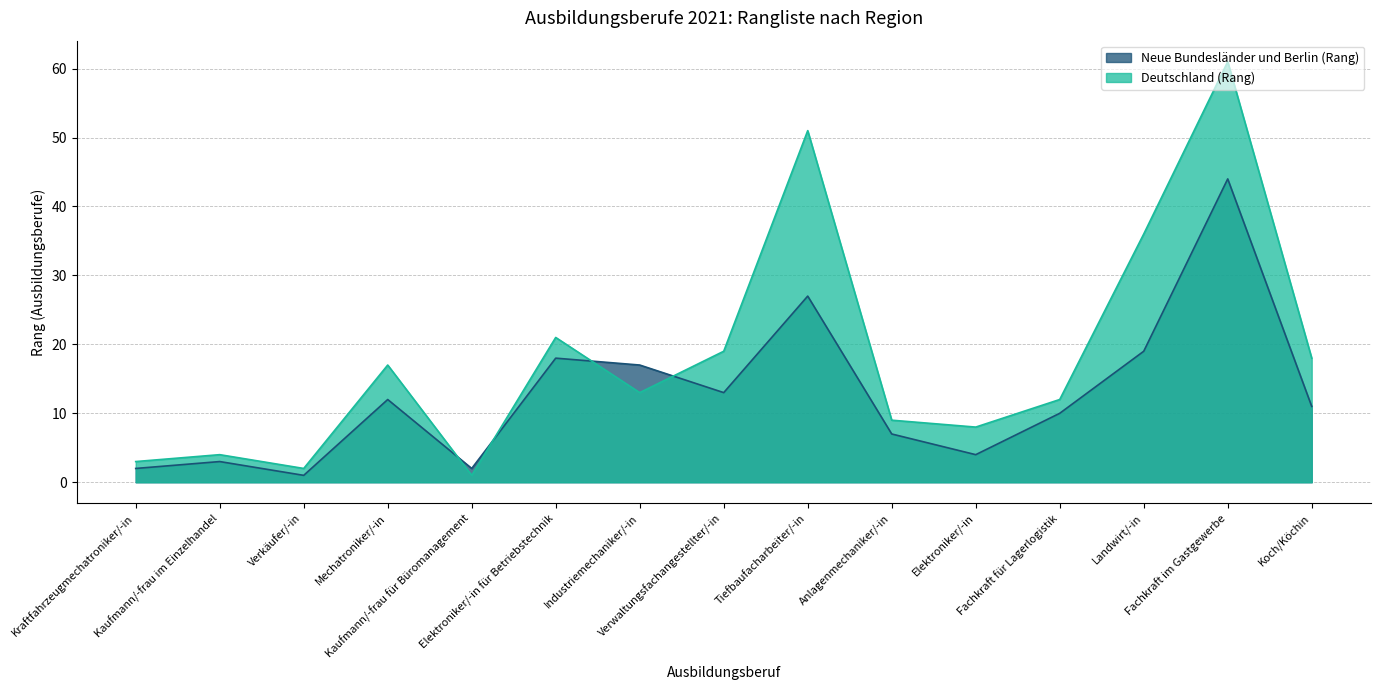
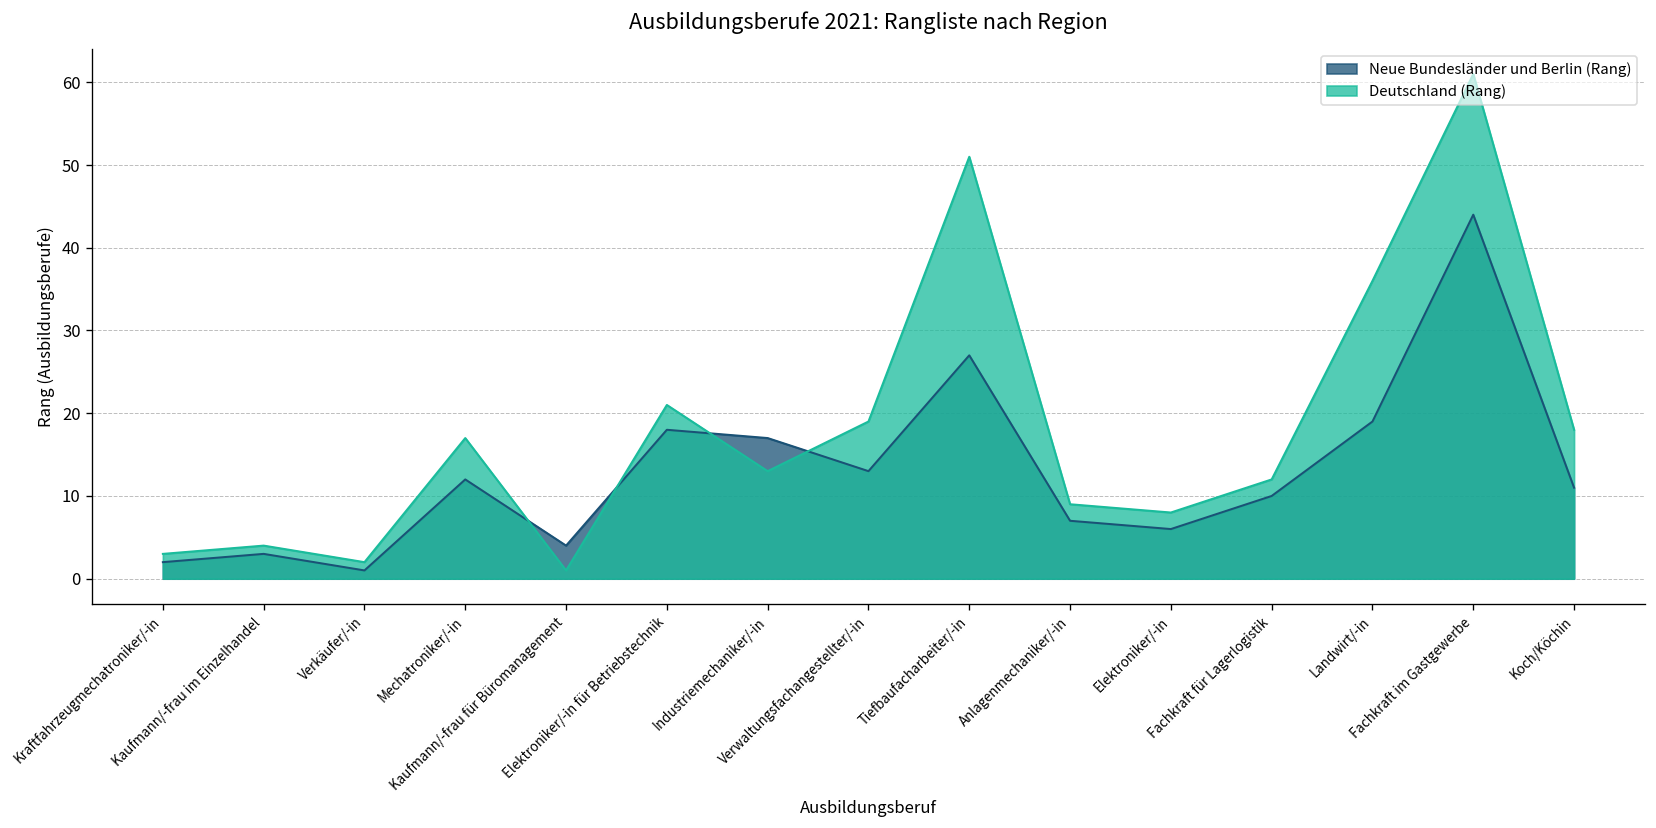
  {
    "Neue Bundesländer und Berlin (Rang)": {
      "Kraftfahrzeugmechatroniker/-in": 2,
      "Kaufmann/-frau im Einzelhandel": 3,
      "Verkäufer/-in": 1,
      "Mechatroniker/-in": 12,
-     "Kaufmann/-frau für Büromanagement": 2,
+     "Kaufmann/-frau für Büromanagement": 4,
      "Elektroniker/-in für Betriebstechnik": 18,
      "Industriemechaniker/-in": 17,
      "Verwaltungsfachangestellter/-in": 13,
      "Tiefbaufacharbeiter/-in": 27,
      "Anlagenmechaniker/-in": 7,
-     "Elektroniker/-in": 4,
+     "Elektroniker/-in": 6,
      "Fachkraft für Lagerlogistik": 10,
      "Landwirt/-in": 19,
      "Fachkraft im Gastgewerbe": 44,
      "Koch/Köchin": 11
    },
    "Deutschland (Rang)": {
      "Kraftfahrzeugmechatroniker/-in": 3,
      "Kaufmann/-frau im Einzelhandel": 4,
      "Verkäufer/-in": 2,
      "Mechatroniker/-in": 17,
      "Kaufmann/-frau für Büromanagement": 1,
      "Elektroniker/-in für Betriebstechnik": 21,
      "Industriemechaniker/-in": 13,
      "Verwaltungsfachangestellter/-in": 19,
      "Tiefbaufacharbeiter/-in": 51,
      "Anlagenmechaniker/-in": 9,
      "Elektroniker/-in": 8,
      "Fachkraft für Lagerlogistik": 12,
      "Landwirt/-in": 36,
      "Koch/Köchin": 18
    }
  }
